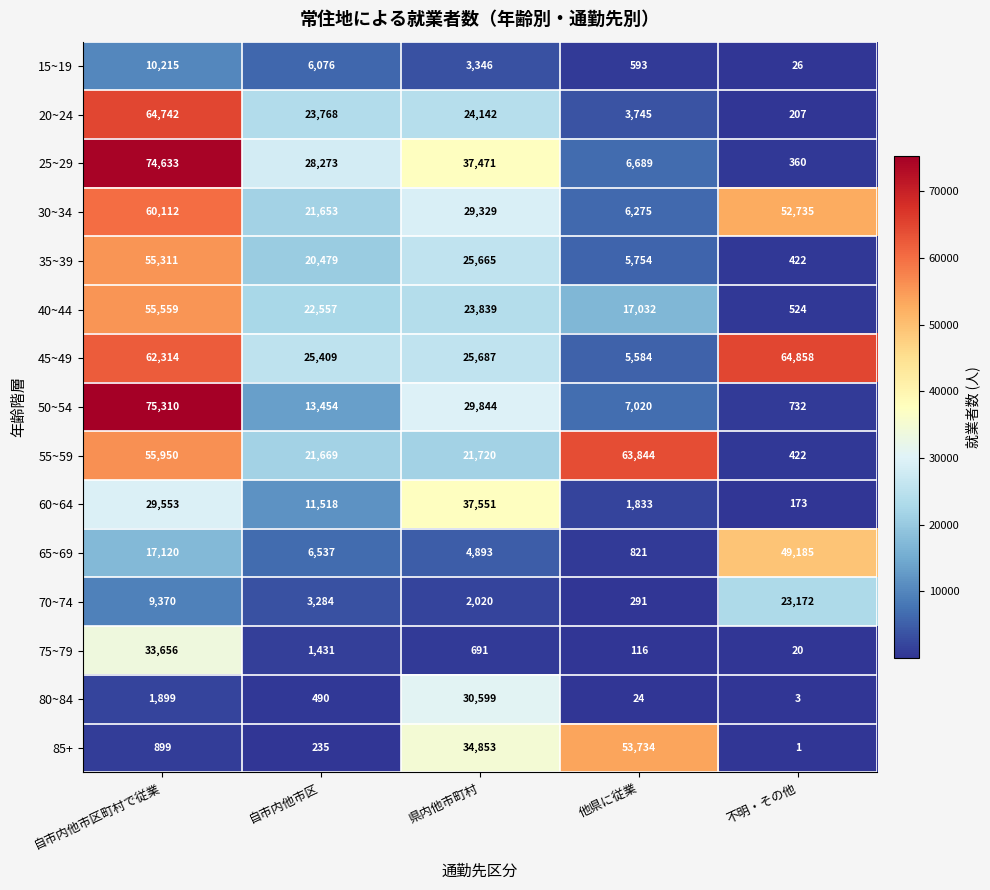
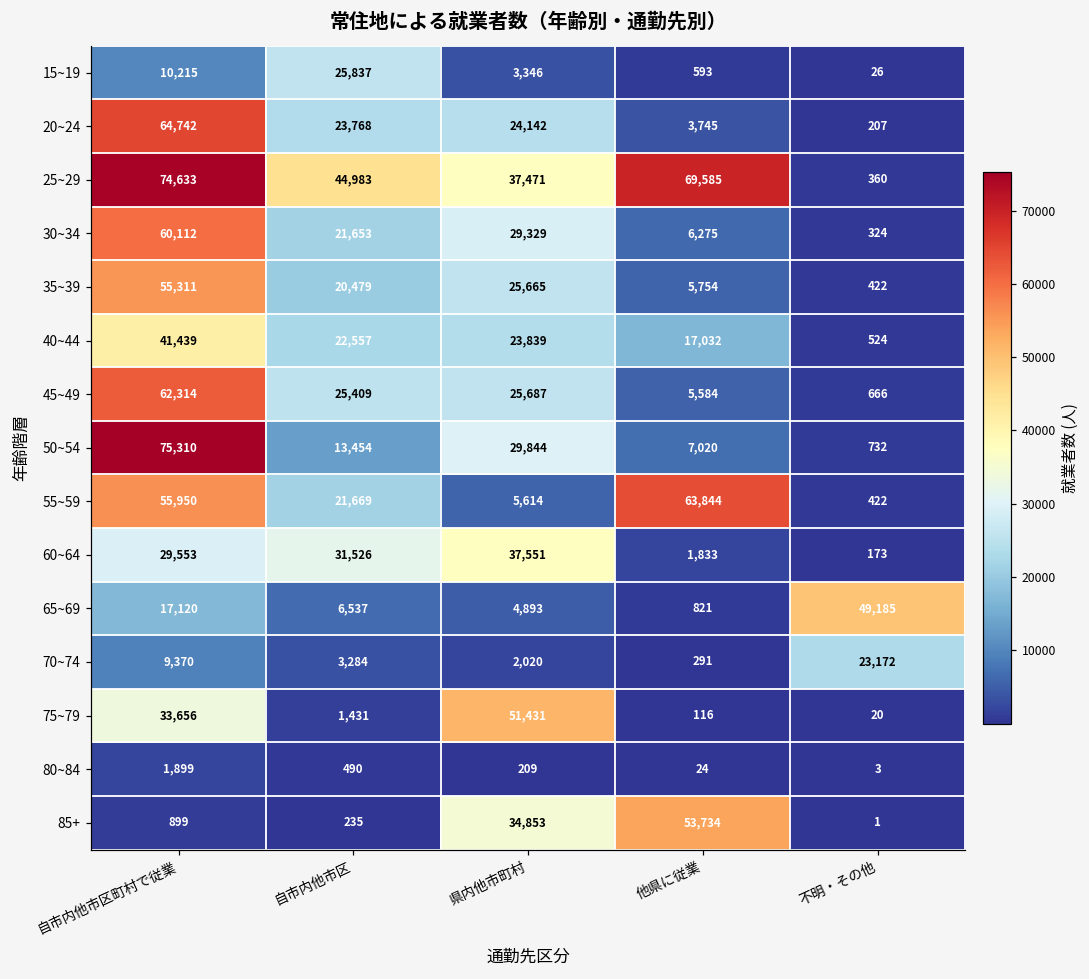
  {
    "15~19": {
      "自市内他市区町村で従業": "10,215",
-     "自市内他市区": "6,076",
+     "自市内他市区": "25,837",
      "県内他市町村": "3,346",
      "他県に従業": "593",
      "不明・その他": "26"
    },
    "20~24": {
      "自市内他市区町村で従業": "64,742",
      "自市内他市区": "23,768",
      "県内他市町村": "24,142",
      "他県に従業": "3,745",
      "不明・その他": "207"
    },
    "25~29": {
      "自市内他市区町村で従業": "74,633",
-     "自市内他市区": "28,273",
+     "自市内他市区": "44,983",
      "県内他市町村": "37,471",
-     "他県に従業": "6,689",
+     "他県に従業": "69,585",
      "不明・その他": "360"
    },
    "30~34": {
      "自市内他市区町村で従業": "60,112",
      "自市内他市区": "21,653",
      "県内他市町村": "29,329",
      "他県に従業": "6,275",
-     "不明・その他": "52,735"
+     "不明・その他": "324"
    },
    "35~39": {
      "自市内他市区町村で従業": "55,311",
      "自市内他市区": "20,479",
      "県内他市町村": "25,665",
      "他県に従業": "5,754",
      "不明・その他": "422"
    },
    "40~44": {
-     "自市内他市区町村で従業": "55,559",
+     "自市内他市区町村で従業": "41,439",
      "自市内他市区": "22,557",
      "県内他市町村": "23,839",
      "他県に従業": "17,032",
      "不明・その他": "524"
    },
    "45~49": {
      "自市内他市区町村で従業": "62,314",
      "自市内他市区": "25,409",
      "県内他市町村": "25,687",
      "他県に従業": "5,584",
-     "不明・その他": "64,858"
+     "不明・その他": "666"
    },
    "50~54": {
      "自市内他市区町村で従業": "75,310",
      "自市内他市区": "13,454",
      "県内他市町村": "29,844",
      "他県に従業": "7,020",
      "不明・その他": "732"
    },
    "55~59": {
      "自市内他市区町村で従業": "55,950",
      "自市内他市区": "21,669",
-     "県内他市町村": "21,720",
+     "県内他市町村": "5,614",
      "他県に従業": "63,844",
      "不明・その他": "422"
    },
    "60~64": {
      "自市内他市区町村で従業": "29,553",
-     "自市内他市区": "11,518",
+     "自市内他市区": "31,526",
      "県内他市町村": "37,551",
      "他県に従業": "1,833",
      "不明・その他": "173"
    },
    "65~69": {
      "自市内他市区町村で従業": "17,120",
      "自市内他市区": "6,537",
      "県内他市町村": "4,893",
      "他県に従業": "821",
      "不明・その他": "49,185"
    },
    "70~74": {
      "自市内他市区町村で従業": "9,370",
      "自市内他市区": "3,284",
      "県内他市町村": "2,020",
      "他県に従業": "291",
      "不明・その他": "23,172"
    },
    "75~79": {
      "自市内他市区町村で従業": "33,656",
      "自市内他市区": "1,431",
-     "県内他市町村": "691",
+     "県内他市町村": "51,431",
      "他県に従業": "116",
      "不明・その他": "20"
    },
    "80~84": {
      "自市内他市区町村で従業": "1,899",
      "自市内他市区": "490",
-     "県内他市町村": "30,599",
+     "県内他市町村": "209",
      "他県に従業": "24",
      "不明・その他": "3"
    },
    "85+": {
      "自市内他市区町村で従業": "899",
      "自市内他市区": "235",
      "県内他市町村": "34,853",
      "他県に従業": "53,734",
      "不明・その他": "1"
    }
  }
